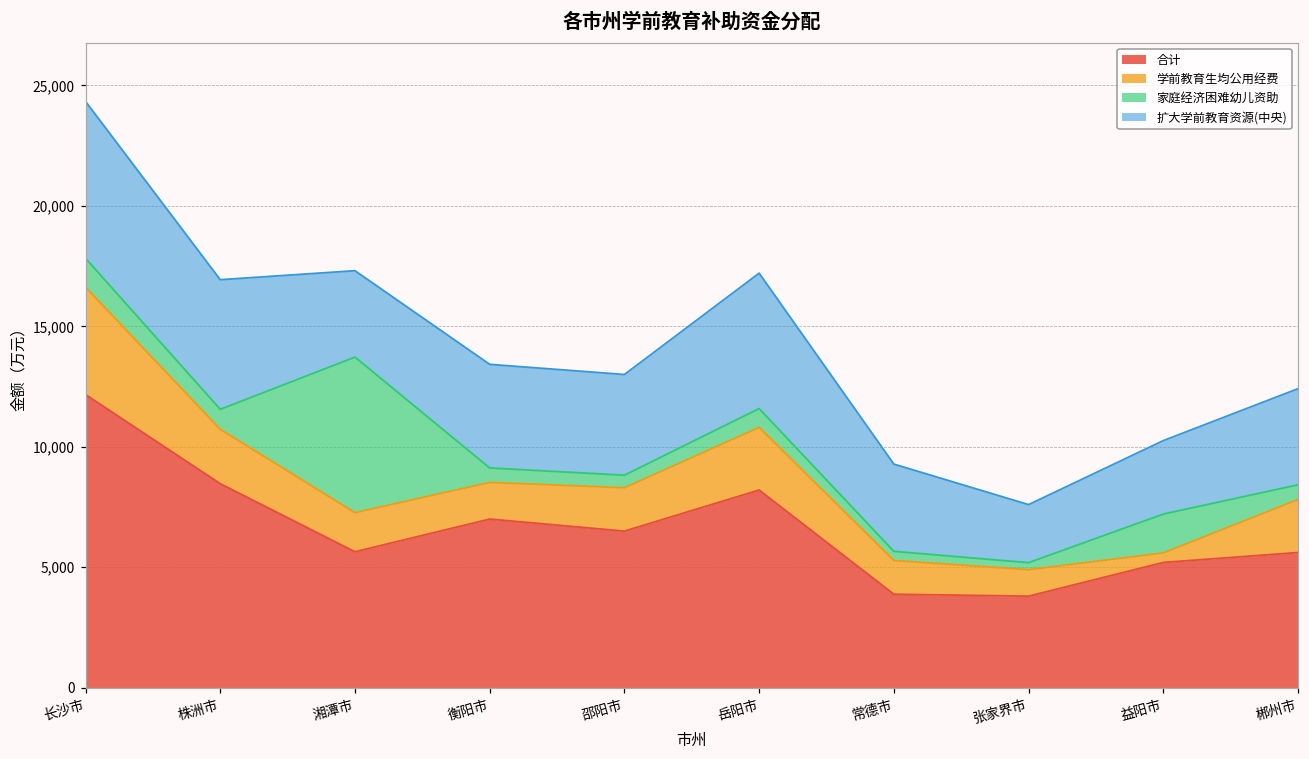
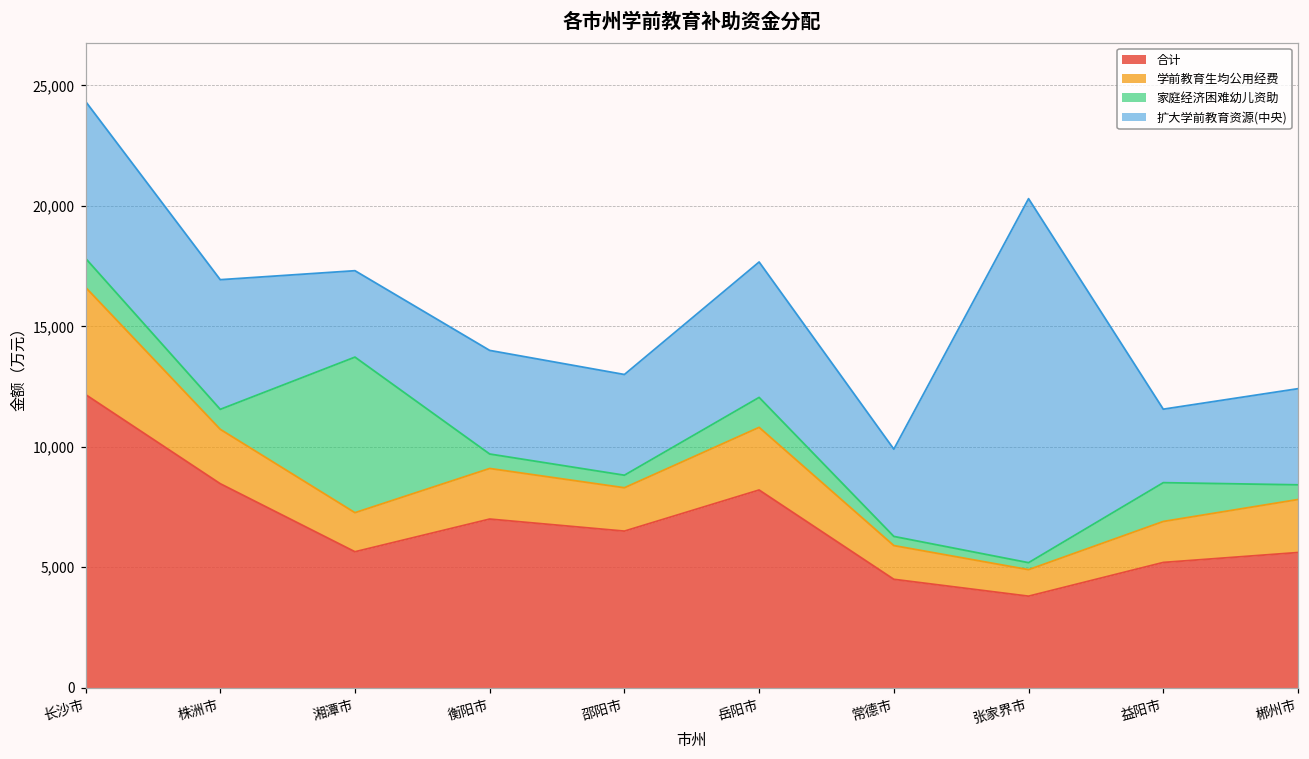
  {
    "合计": {
      "长沙市": "12,200",
      "株洲市": "8,500",
      "湘潭市": "5,600",
      "衡阳市": "7,000",
      "邵阳市": "6,500",
      "岳阳市": "8,200",
-     "常德市": "3,900",
+     "常德市": "4,500",
      "张家界市": "3,800",
      "益阳市": "5,200",
      "郴州市": "5,600"
    },
    "学前教育生均公用经费": {
      "长沙市": "4,500",
      "株洲市": "2,300",
      "湘潭市": "1,600",
-     "衡阳市": "1,500",
+     "衡阳市": "2,100",
      "邵阳市": "1,800",
      "岳阳市": "2,600",
      "常德市": "1,400",
      "张家界市": "1,100",
-     "益阳市": "400",
+     "益阳市": "1,700",
      "郴州市": "2,200"
    },
    "家庭经济困难幼儿资助": {
      "长沙市": "1,200",
      "株洲市": "800",
      "湘潭市": "6,500",
      "衡阳市": "600",
      "邵阳市": "500",
-     "岳阳市": "800",
+     "岳阳市": "1,200",
      "常德市": "400",
      "张家界市": "300",
      "益阳市": "1,600",
      "郴州市": "600"
    },
    "扩大学前教育资源(中央)": {
      "长沙市": "6,500",
      "株洲市": "5,400",
      "湘潭市": "3,600",
      "衡阳市": "4,300",
      "邵阳市": "4,200",
      "岳阳市": "5,600",
      "常德市": "3,600",
-     "张家界市": "2,400",
+     "张家界市": "15,100",
      "益阳市": "3,100",
      "郴州市": "4,000"
    }
  }
